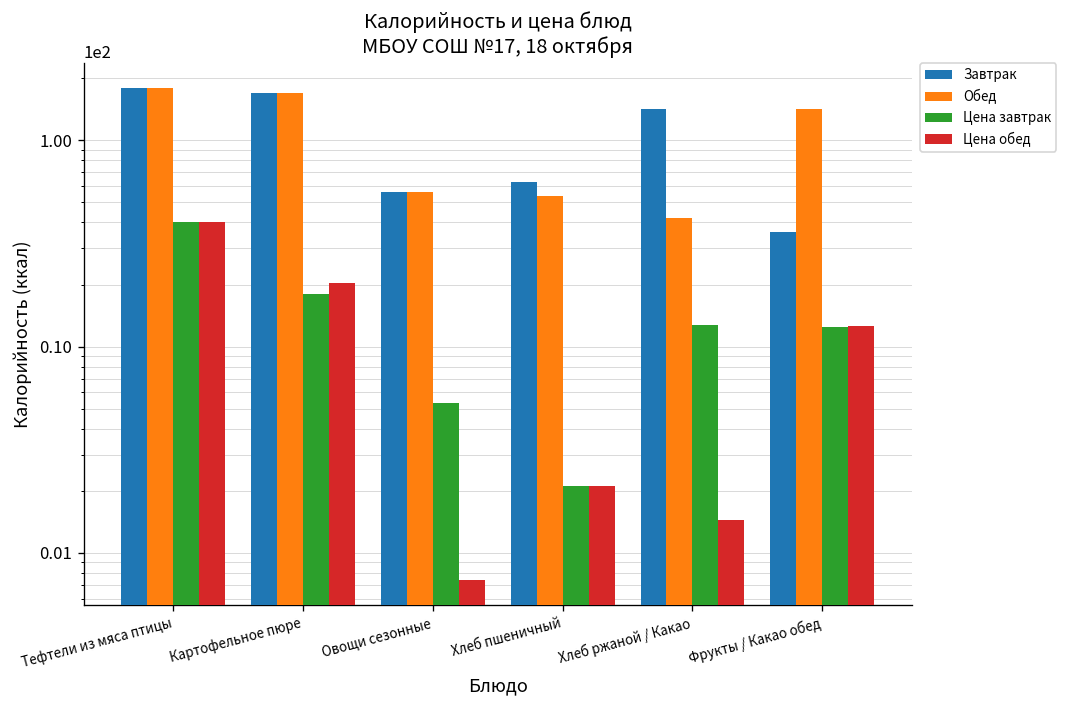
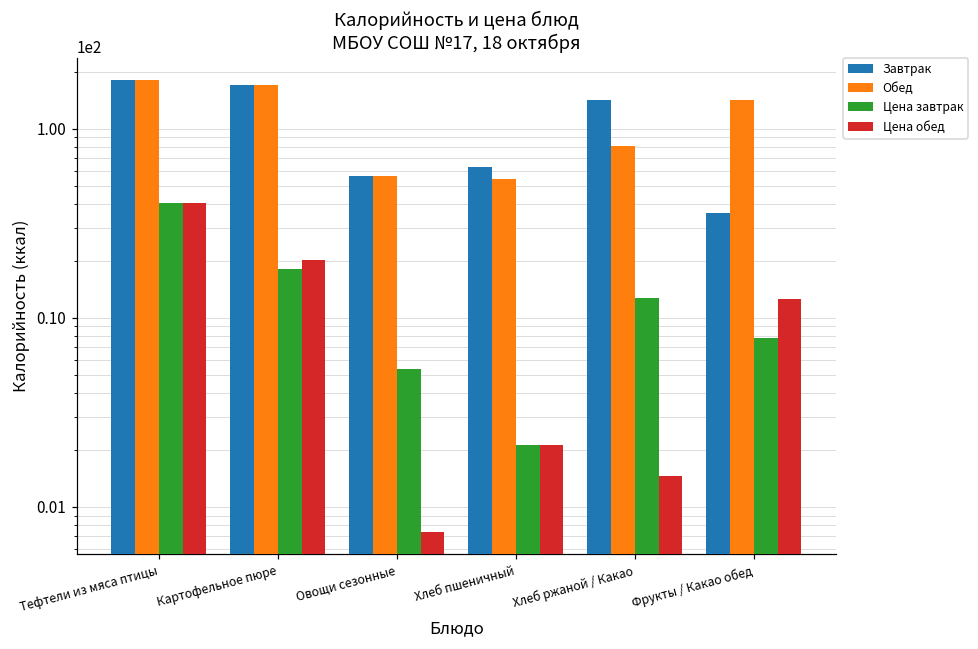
  {
    "Завтрак": {
      "Тефтели из мяса птицы": 180,
      "Картофельное пюре": 170,
      "Овощи сезонные": 56,
      "Хлеб пшеничный": 63,
      "Хлеб ржаной / Какао": 140,
      "Фрукты / Какао обед": 36
    },
    "Обед": {
      "Тефтели из мяса птицы": 180,
      "Картофельное пюре": 170,
      "Овощи сезонные": 56,
      "Хлеб пшеничный": 54,
-     "Хлеб ржаной / Какао": 42,
+     "Хлеб ржаной / Какао": 80,
      "Фрукты / Какао обед": 140
    },
    "Цена завтрак": {
      "Тефтели из мяса птицы": 40,
      "Картофельное пюре": 18,
      "Овощи сезонные": 5.3,
      "Хлеб пшеничный": 2.1,
      "Хлеб ржаной / Какао": 13,
-     "Фрукты / Какао обед": 13
+     "Фрукты / Какао обед": 8
    },
    "Цена обед": {
      "Тефтели из мяса птицы": 40,
      "Картофельное пюре": 20,
      "Овощи сезонные": 0.74,
      "Хлеб пшеничный": 2.1,
      "Хлеб ржаной / Какао": 1.5,
      "Фрукты / Какао обед": 13
    }
  }
